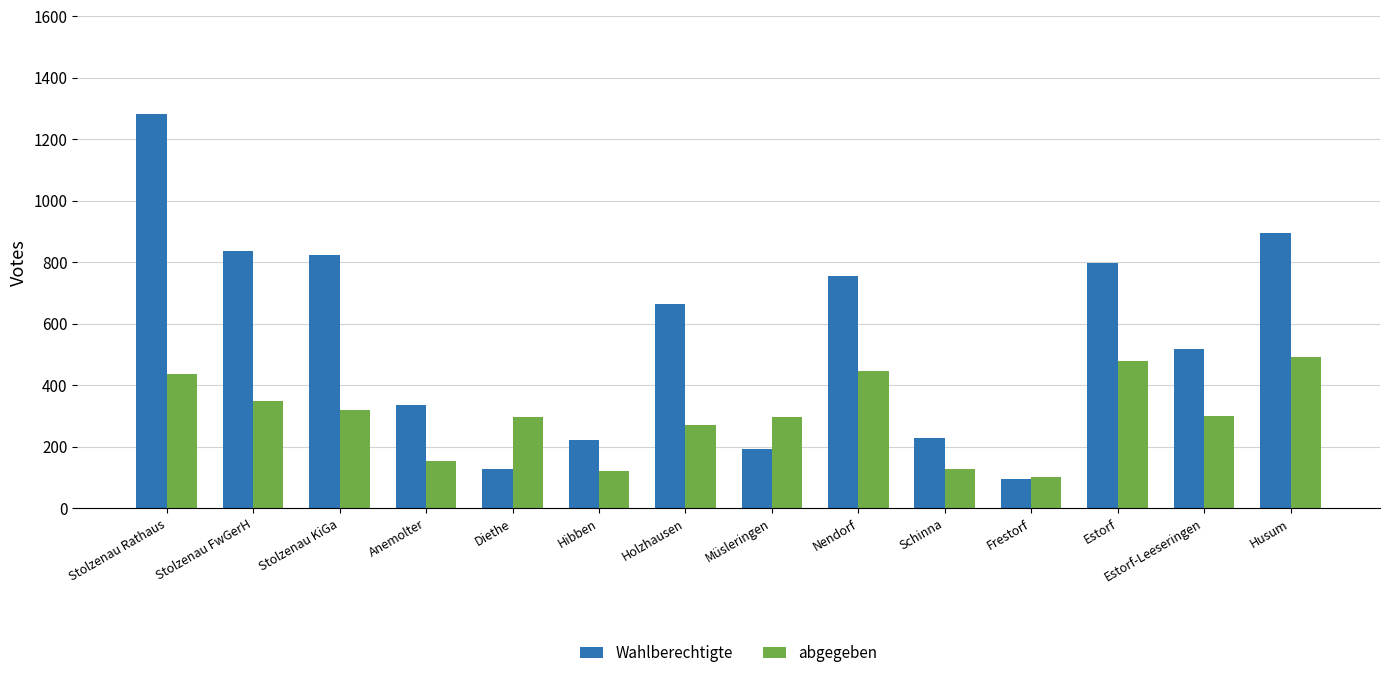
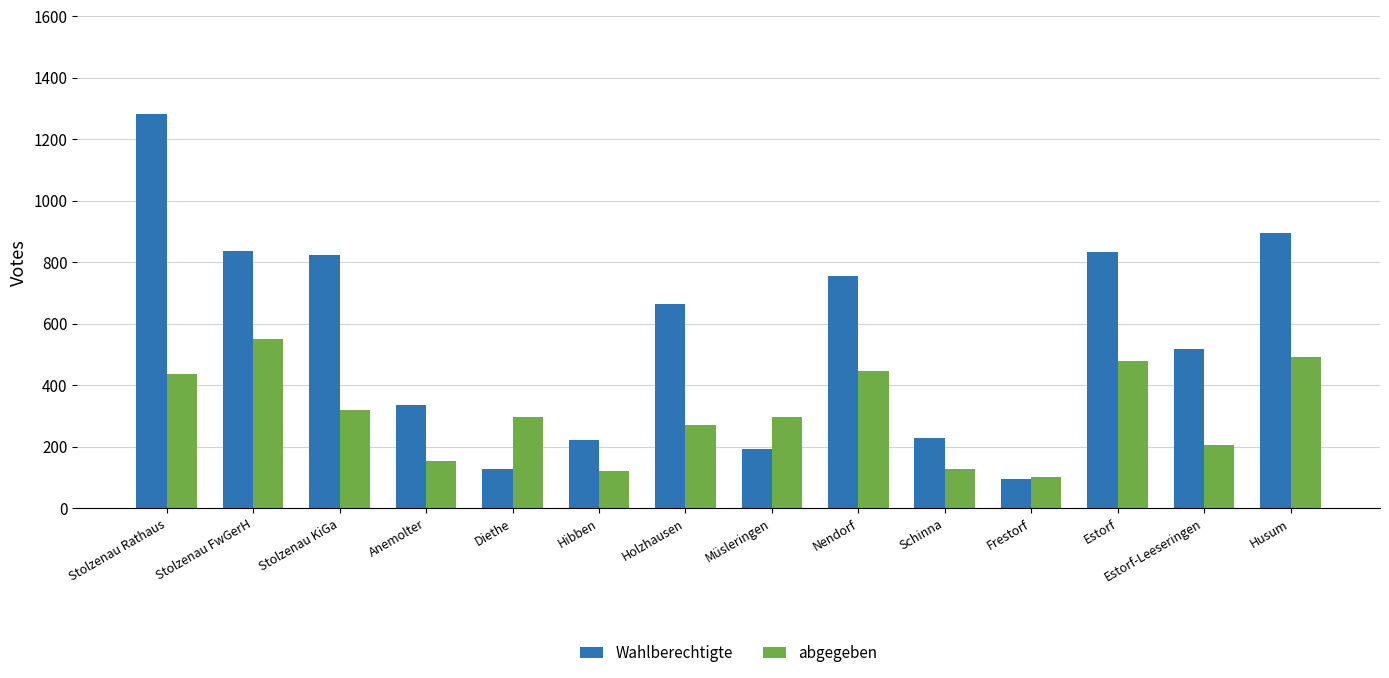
  {
    "Wahlberechtigte": {
      "Stolzenau Rathaus": 1280,
      "Stolzenau FwGerH": 840,
      "Stolzenau KiGa": 820,
      "Anemolter": 340,
      "Diethe": 130,
      "Hibben": 220,
      "Holzhausen": 670,
      "Müsleringen": 190,
      "Nendorf": 750,
      "Schinna": 230,
      "Frestorf": 100,
-     "Estorf": 800,
+     "Estorf": 830,
      "Estorf-Leeseringen": 520,
      "Husum": 900
    },
    "abgegeben": {
      "Stolzenau Rathaus": 440,
-     "Stolzenau FwGerH": 350,
+     "Stolzenau FwGerH": 550,
      "Stolzenau KiGa": 320,
      "Anemolter": 160,
      "Diethe": 300,
      "Hibben": 120,
      "Holzhausen": 270,
      "Müsleringen": 300,
      "Nendorf": 450,
      "Schinna": 130,
      "Frestorf": 100,
      "Estorf": 480,
-     "Estorf-Leeseringen": 300,
+     "Estorf-Leeseringen": 210,
      "Husum": 490
    }
  }
